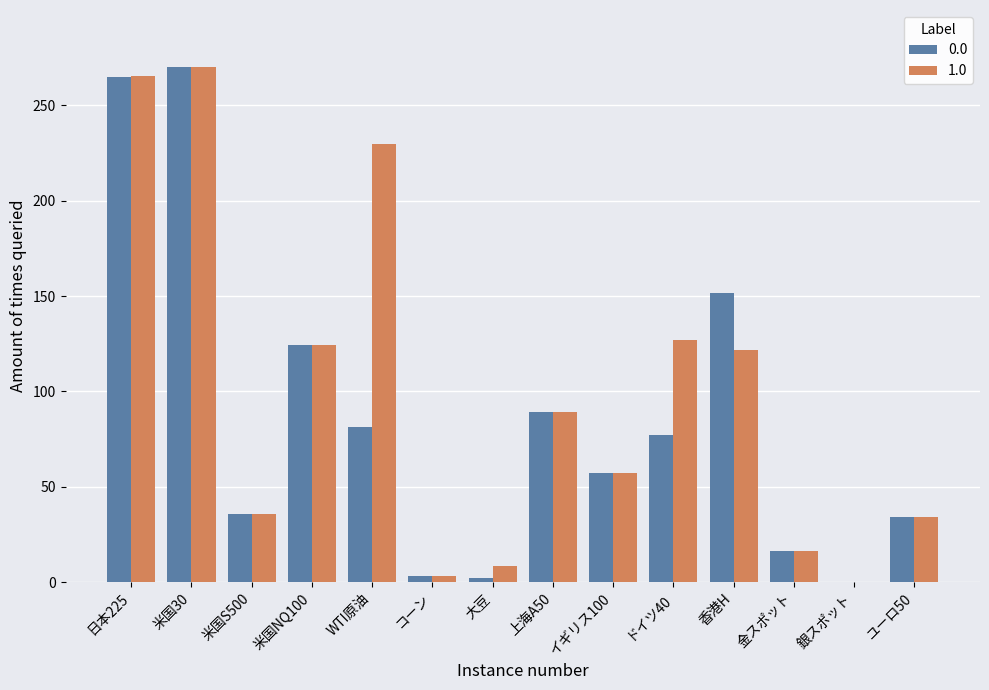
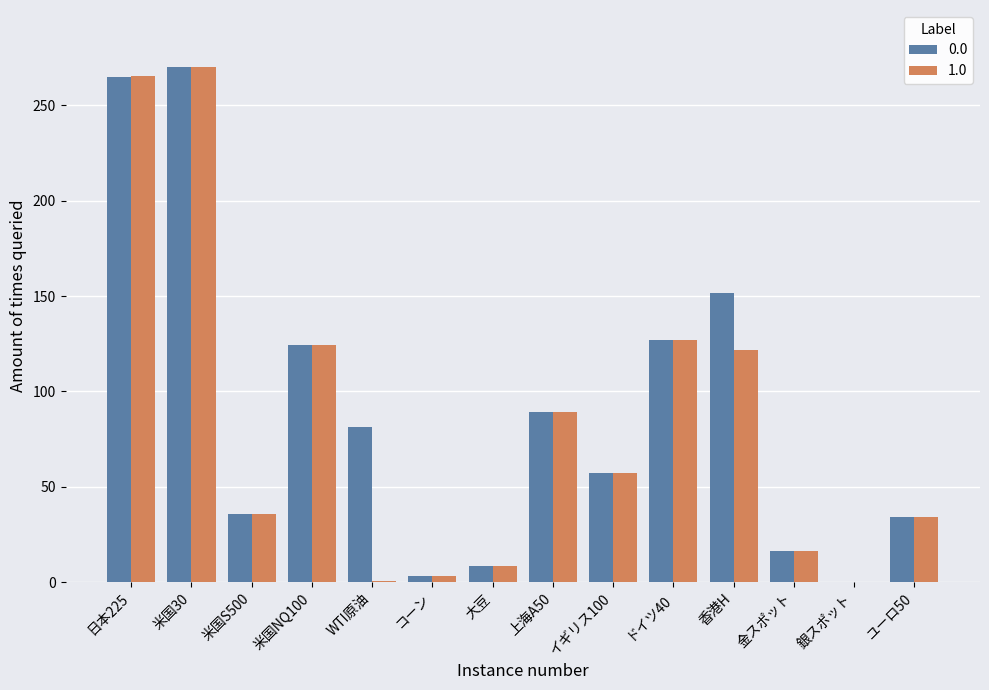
  {
    "0.0": {
      "日本225": 265,
      "米国30": 270,
      "米国S500": 36,
      "米国NQ100": 124,
      "WTI原油": 81,
      "コーン": 3,
-     "大豆": 2,
+     "大豆": 8,
      "上海A50": 89,
      "イギリス100": 57,
-     "ドイツ40": 77,
+     "ドイツ40": 127,
      "香港H": 152,
      "金スポット": 16,
      "ユーロ50": 34
    },
    "1.0": {
      "日本225": 265,
      "米国30": 270,
      "米国S500": 36,
      "米国NQ100": 124,
-     "WTI原油": 230,
+     "WTI原油": 1,
      "コーン": 3,
      "大豆": 8,
      "上海A50": 89,
      "イギリス100": 57,
      "ドイツ40": 127,
      "香港H": 122,
      "金スポット": 16,
      "ユーロ50": 34
    }
  }
